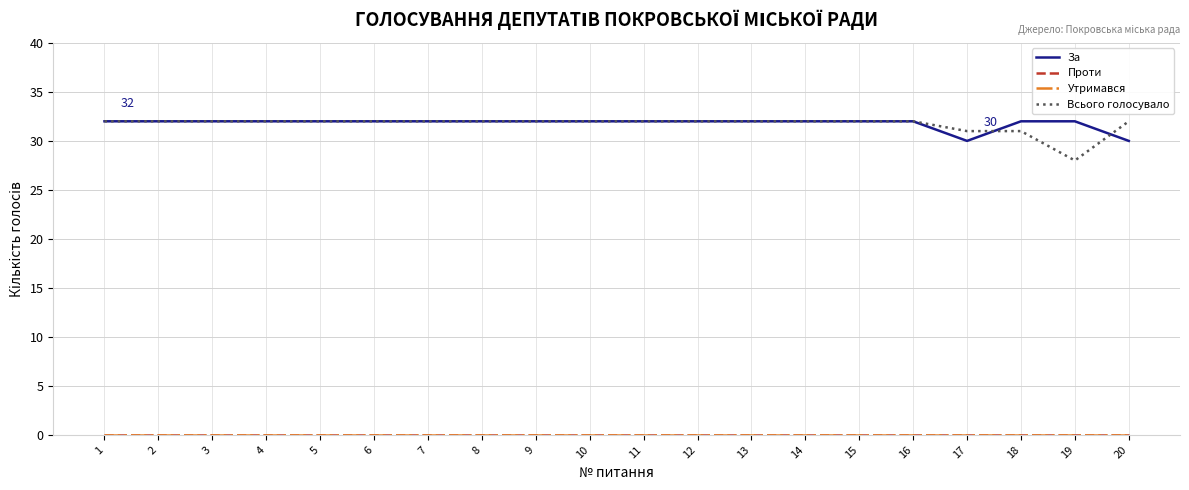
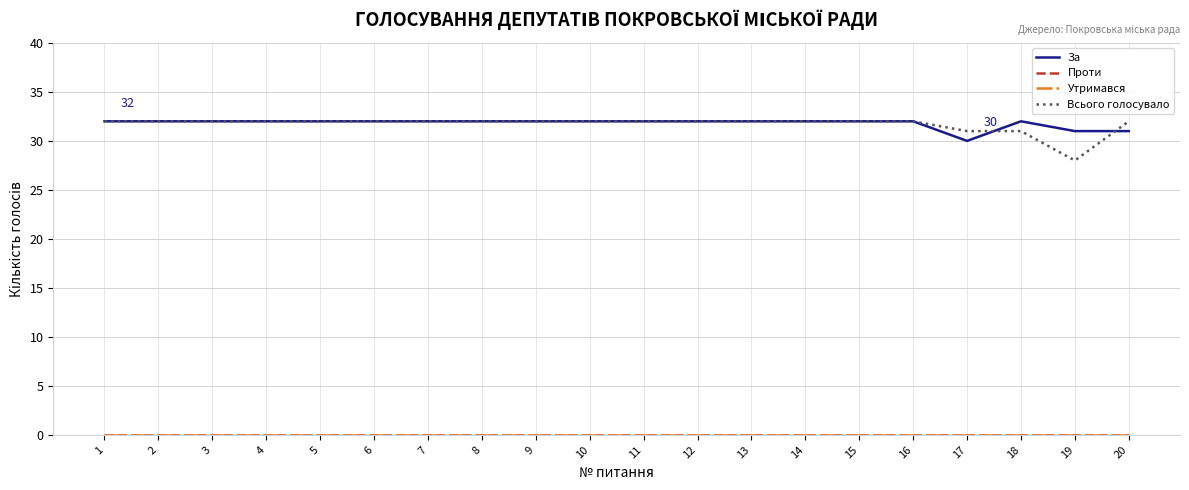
  {
    "За": {
      "18": 32,
-     "19": 32,
-     "20": 30
+     "19": 31,
+     "20": 31
    },
    "Утримався": {
      "1": 0,
      "2": 0,
      "3": 0,
      "4": 0,
      "5": 0,
      "6": 0,
      "7": 0,
      "8": 0,
      "9": 0,
      "10": 0,
      "11": 0,
      "12": 0,
      "13": 0,
      "14": 0,
      "15": 0,
      "16": 0,
      "17": 0,
      "18": 0,
      "19": 0,
      "20": 0
    },
    "Всього голосувало": {
      "18": 31,
      "19": 28,
      "20": 32
    }
  }
